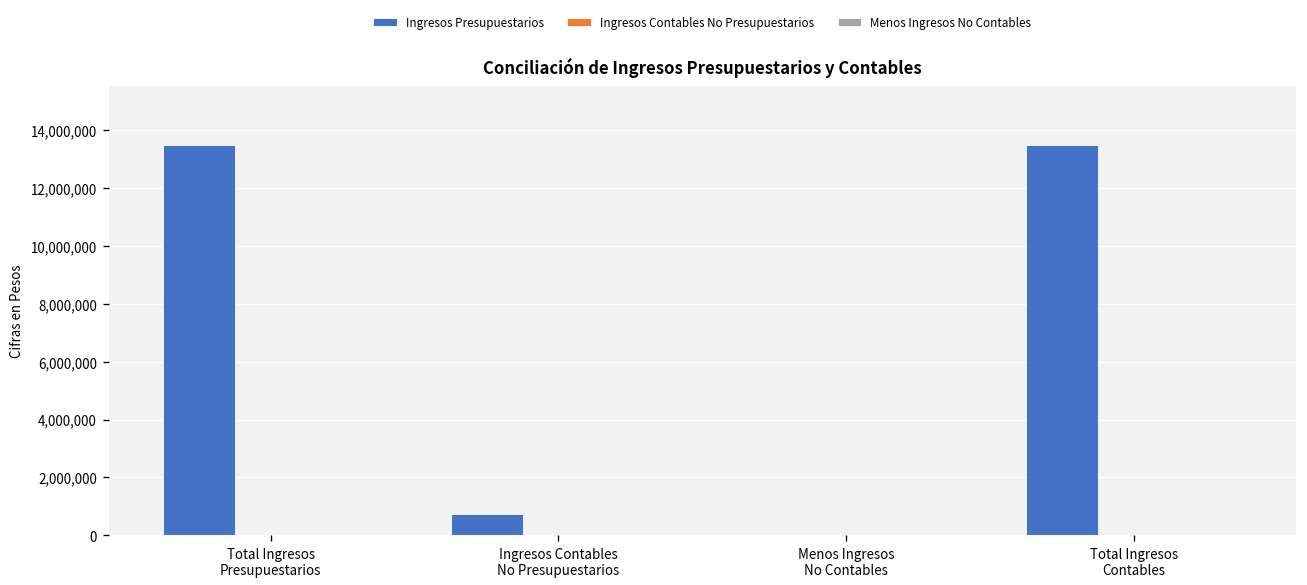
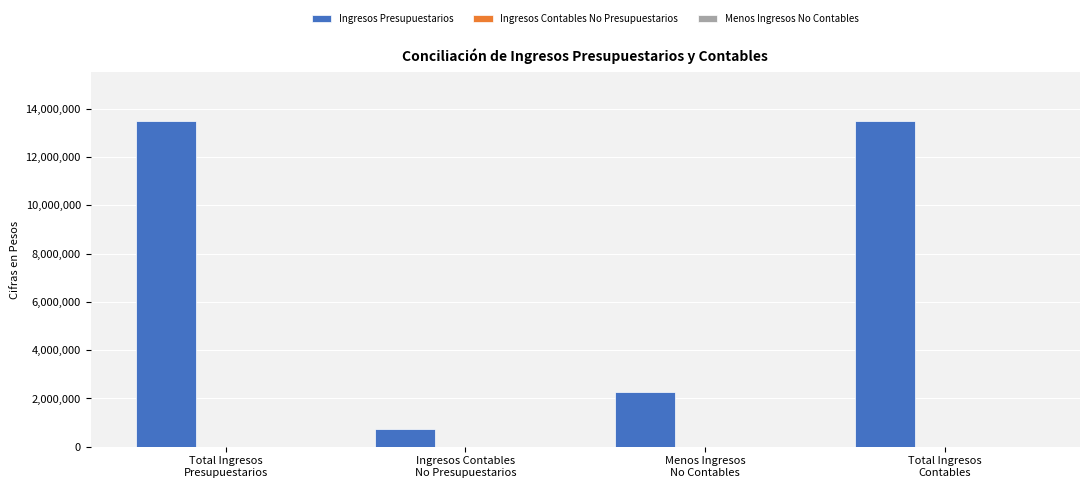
  {
    "Ingresos Presupuestarios": {
      "Total Ingresos Presupuestarios": "13,500,000",
      "Ingresos Contables No Presupuestarios": "700,000",
-     "Menos Ingresos No Contables": "0",
+     "Menos Ingresos No Contables": "2,300,000",
      "Total Ingresos Contables": "13,500,000"
    },
    "Ingresos Contables No Presupuestarios": {
      "Total Ingresos Presupuestarios": "0",
      "Ingresos Contables No Presupuestarios": "0",
      "Menos Ingresos No Contables": "0",
      "Total Ingresos Contables": "0"
    },
    "Menos Ingresos No Contables": {
      "Total Ingresos Presupuestarios": "0",
      "Ingresos Contables No Presupuestarios": "0",
      "Menos Ingresos No Contables": "0",
      "Total Ingresos Contables": "0"
    }
  }
